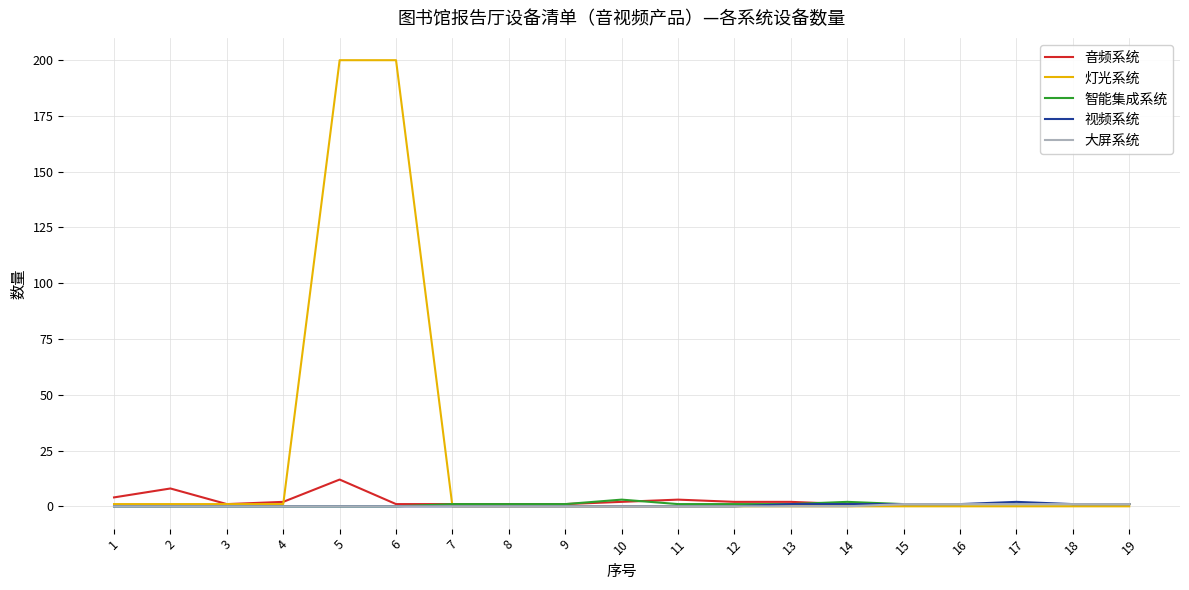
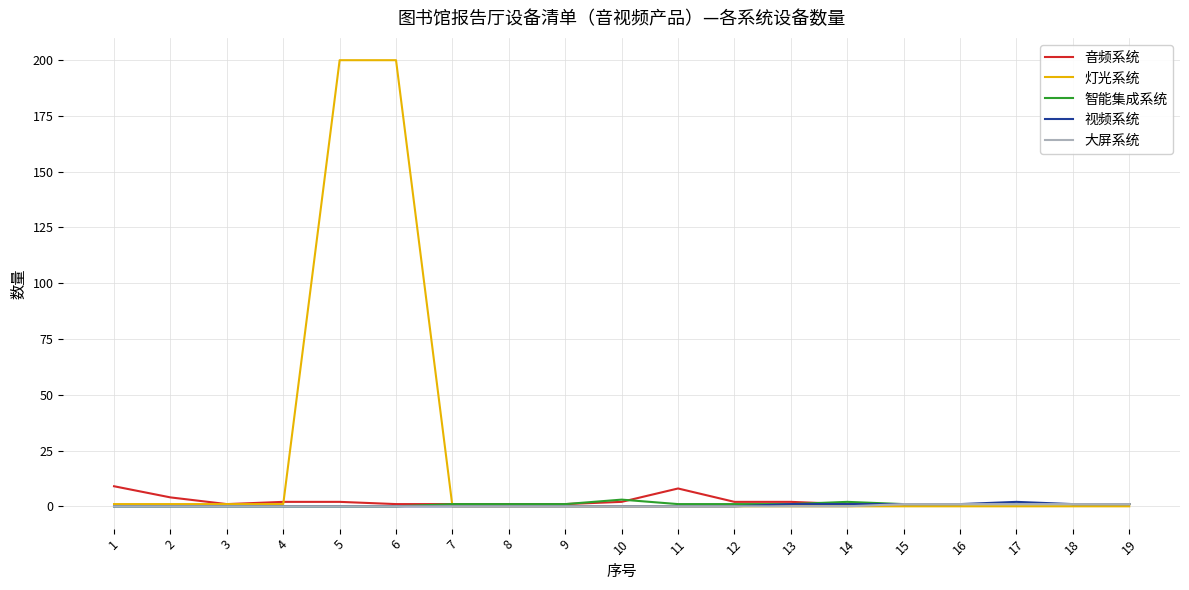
  {
    "音频系统": {
-     "1": 4,
-     "2": 8,
-     "5": 12,
-     "11": 3
+     "1": 9,
+     "2": 4,
+     "5": 2,
+     "11": 8
    },
    "灯光系统": {
      "5": 200,
      "6": 200
    }
  }
